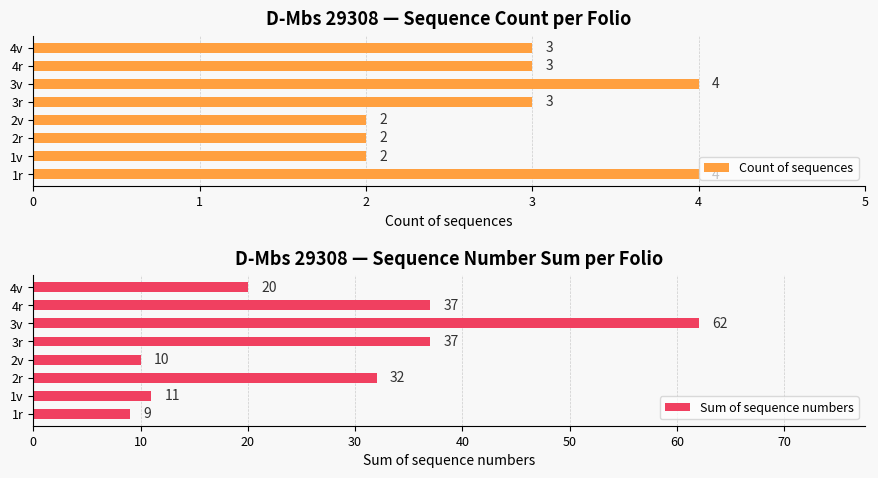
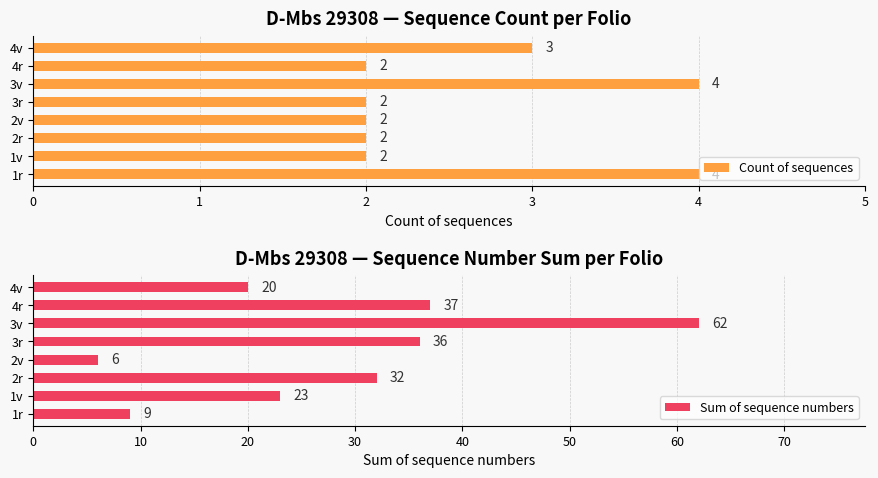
  {
    "D-Mbs 29308 — Sequence Count per Folio": {
      "4v": 3,
-     "4r": 3,
+     "4r": 2,
      "3v": 4,
-     "3r": 3,
+     "3r": 2,
      "2v": 2,
      "2r": 2,
      "1v": 2
    },
    "D-Mbs 29308 — Sequence Number Sum per Folio": {
      "4v": 20,
      "4r": 37,
      "3v": 62,
-     "3r": 37,
-     "2v": 10,
+     "3r": 36,
+     "2v": 6,
      "2r": 32,
-     "1v": 11,
+     "1v": 23,
      "1r": 9
    }
  }
